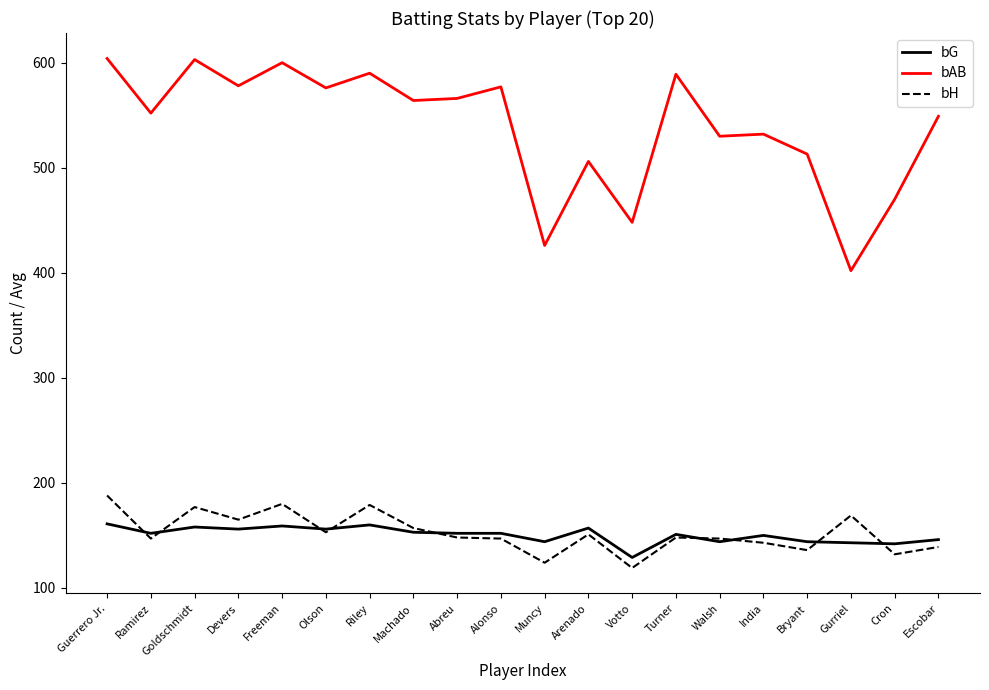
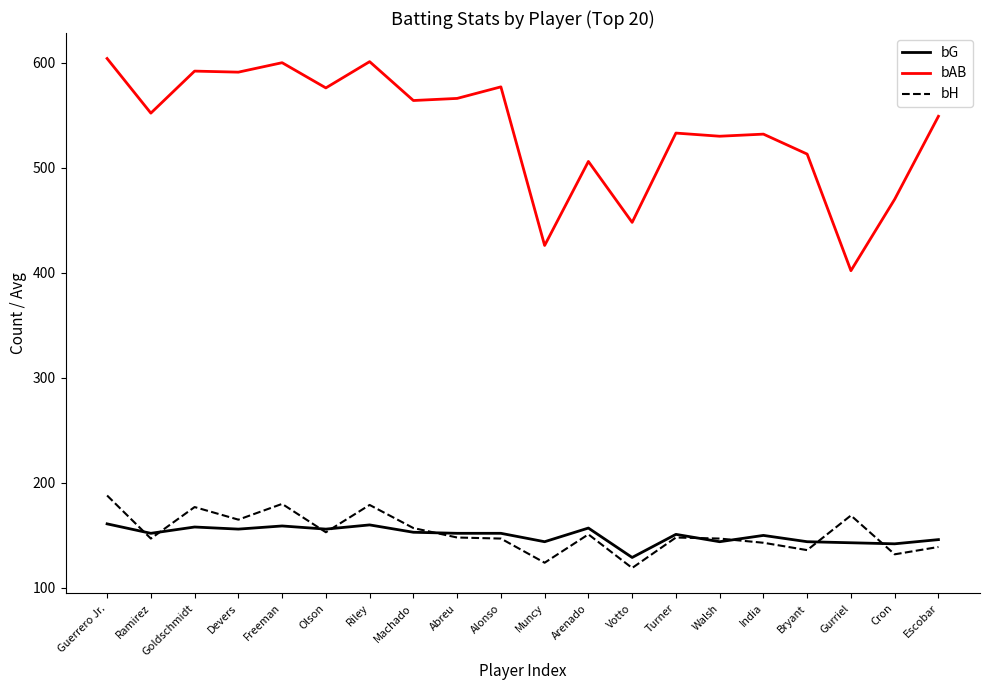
  {
    "bAB": {
      "Guerrero Jr.": 604,
      "Ramirez": 552,
-     "Goldschmidt": 603,
-     "Devers": 578,
+     "Goldschmidt": 592,
+     "Devers": 591,
      "Freeman": 600,
      "Olson": 576,
-     "Riley": 590,
+     "Riley": 601,
      "Machado": 564,
      "Abreu": 566,
      "Alonso": 577,
      "Muncy": 426,
      "Arenado": 506,
      "Votto": 448,
-     "Turner": 589,
+     "Turner": 533,
      "Walsh": 530,
      "India": 532,
      "Bryant": 513,
      "Gurriel": 402,
      "Cron": 470,
      "Escobar": 549
    }
  }
